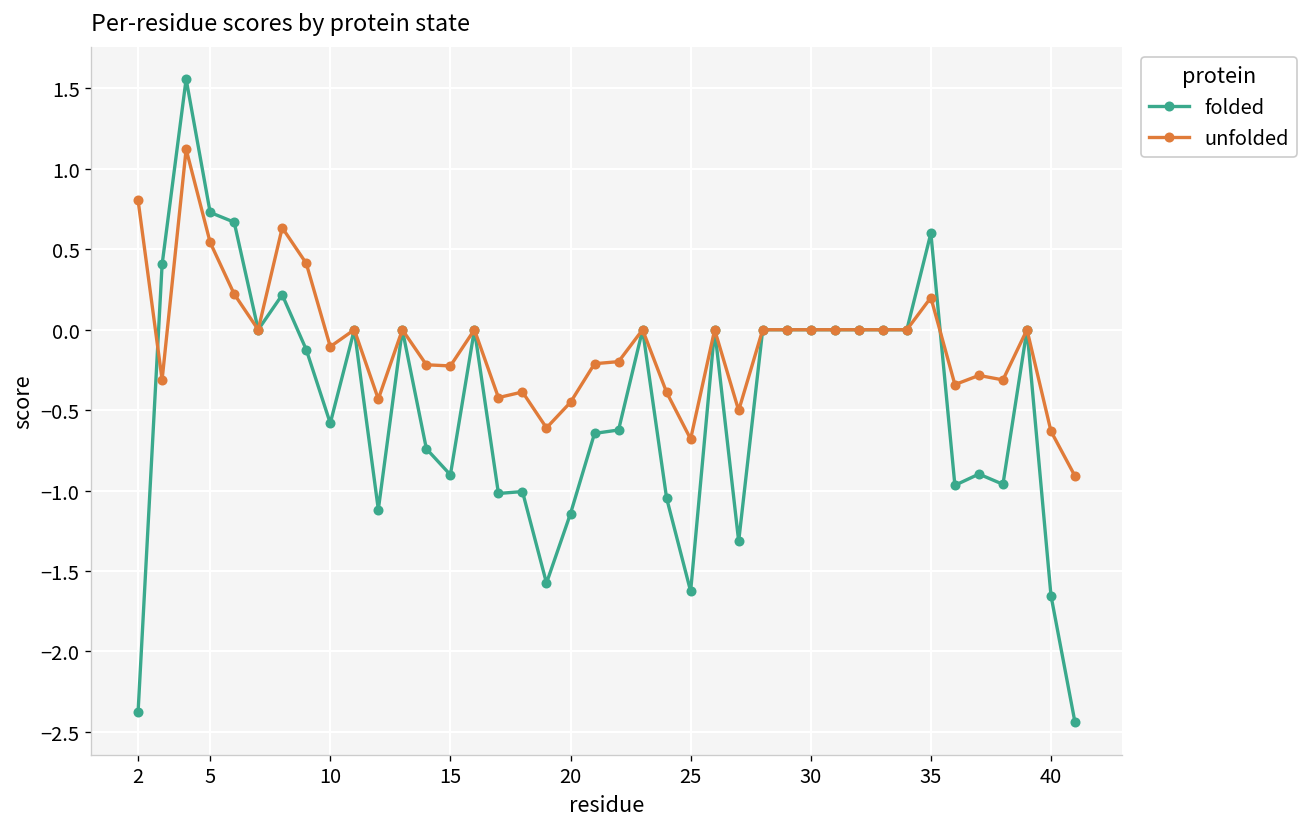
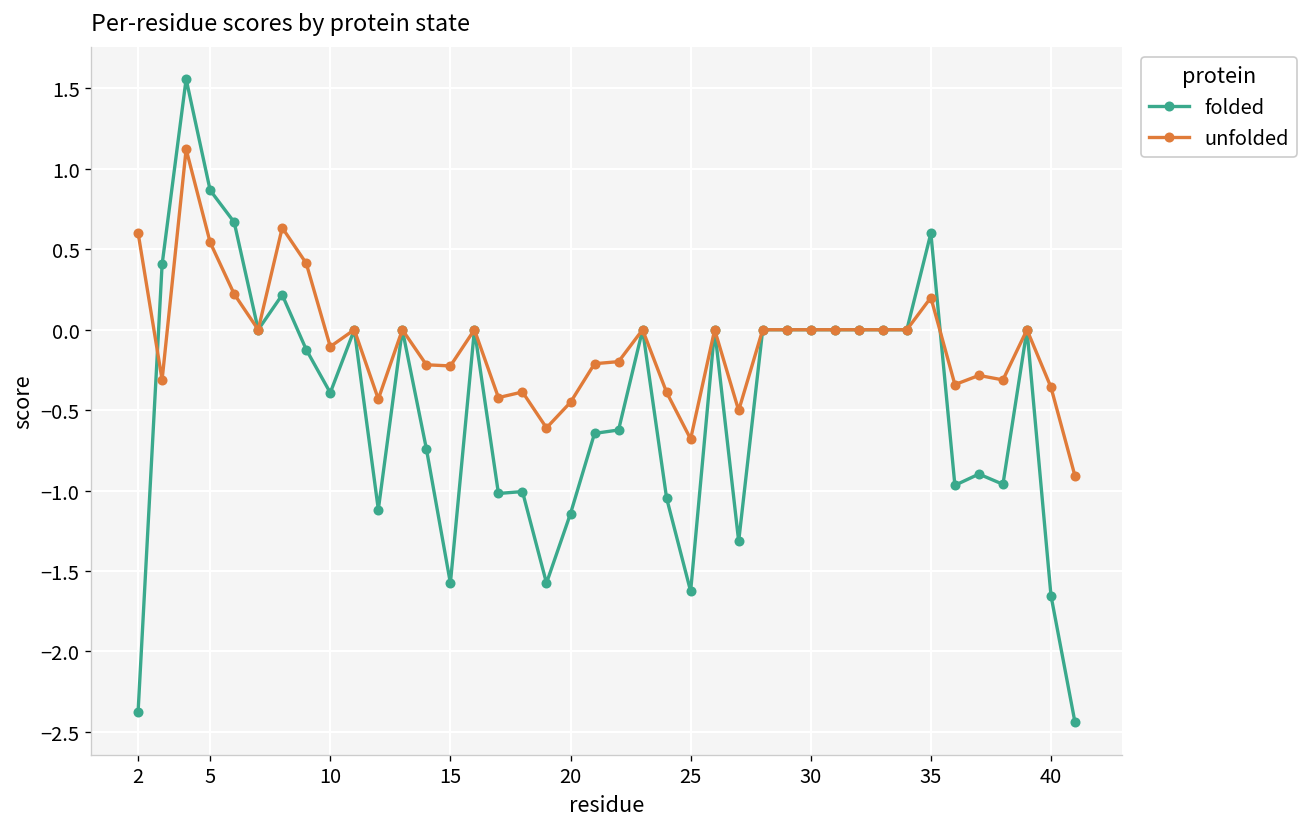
  {
    "folded": {
      "2": -2.38,
-     "5": 0.73,
-     "10": -0.58,
-     "15": -0.90,
+     "5": 0.87,
+     "10": -0.39,
+     "15": -1.58,
      "20": -1.14,
      "25": -1.63,
      "35": 0.60,
      "40": -1.65
    },
    "unfolded": {
-     "2": 0.80,
+     "2": 0.60,
      "5": 0.54,
      "10": -0.11,
      "15": -0.23,
      "20": -0.45,
      "25": -0.68,
      "35": 0.20,
-     "40": -0.63
+     "40": -0.36
    }
  }
